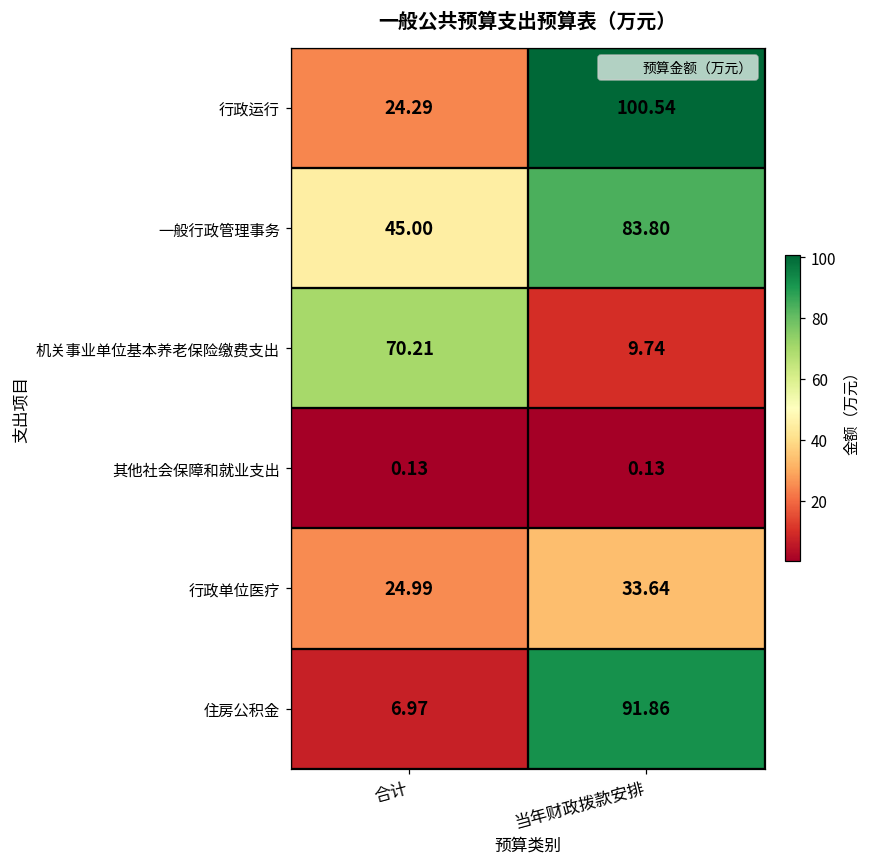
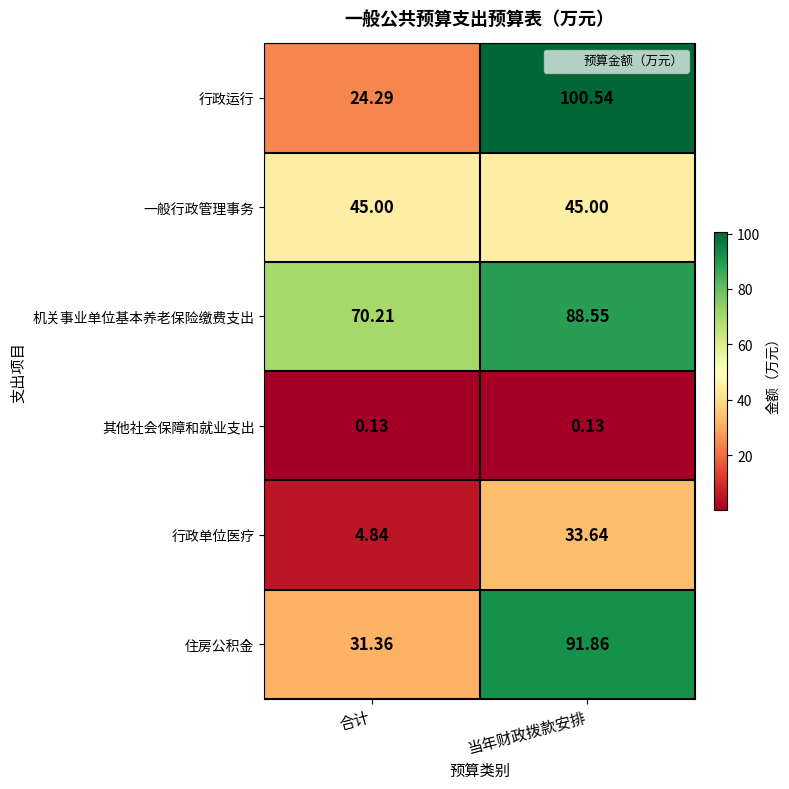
  {
    "行政运行": {
      "合计": 24.29,
      "当年财政拨款安排": 100.54
    },
    "一般行政管理事务": {
      "合计": 45.00,
-     "当年财政拨款安排": 83.80
+     "当年财政拨款安排": 45.00
    },
    "机关事业单位基本养老保险缴费支出": {
      "合计": 70.21,
-     "当年财政拨款安排": 9.74
+     "当年财政拨款安排": 88.55
    },
    "其他社会保障和就业支出": {
      "合计": 0.13,
      "当年财政拨款安排": 0.13
    },
    "行政单位医疗": {
-     "合计": 24.99,
+     "合计": 4.84,
      "当年财政拨款安排": 33.64
    },
    "住房公积金": {
-     "合计": 6.97,
+     "合计": 31.36,
      "当年财政拨款安排": 91.86
    }
  }
